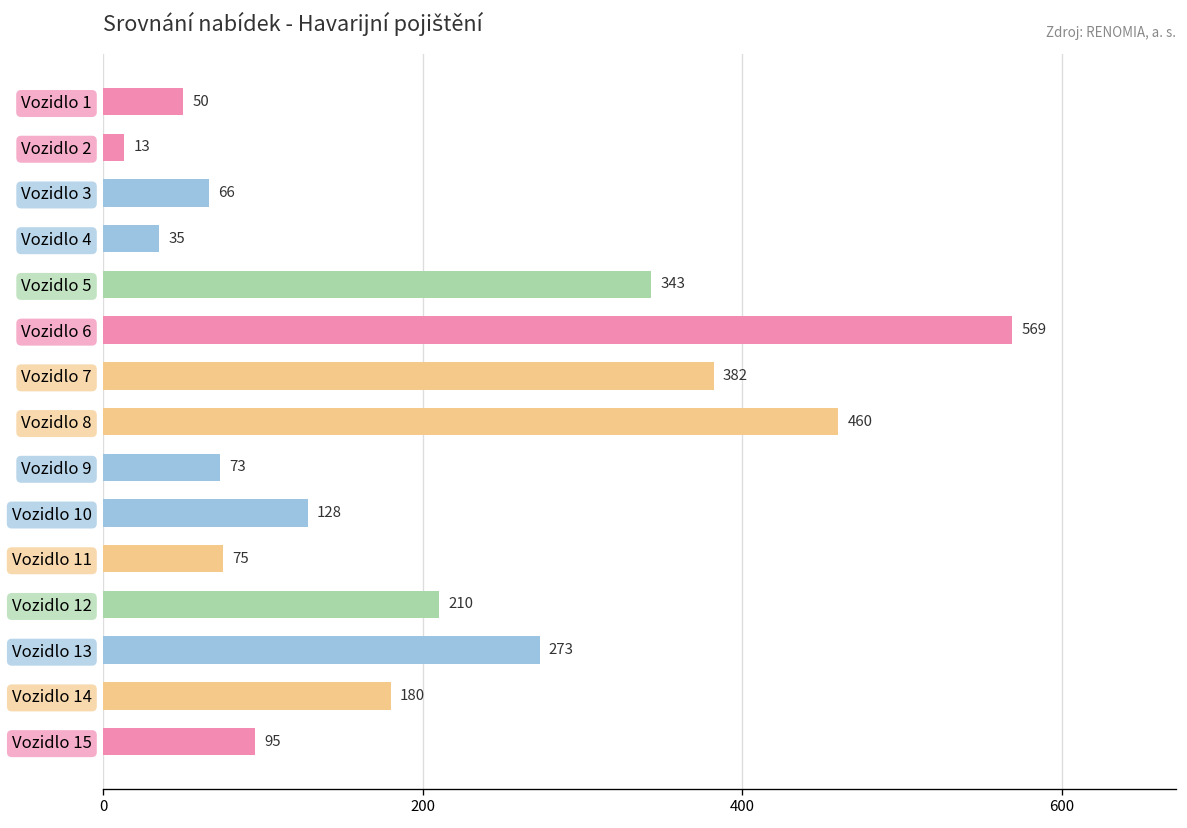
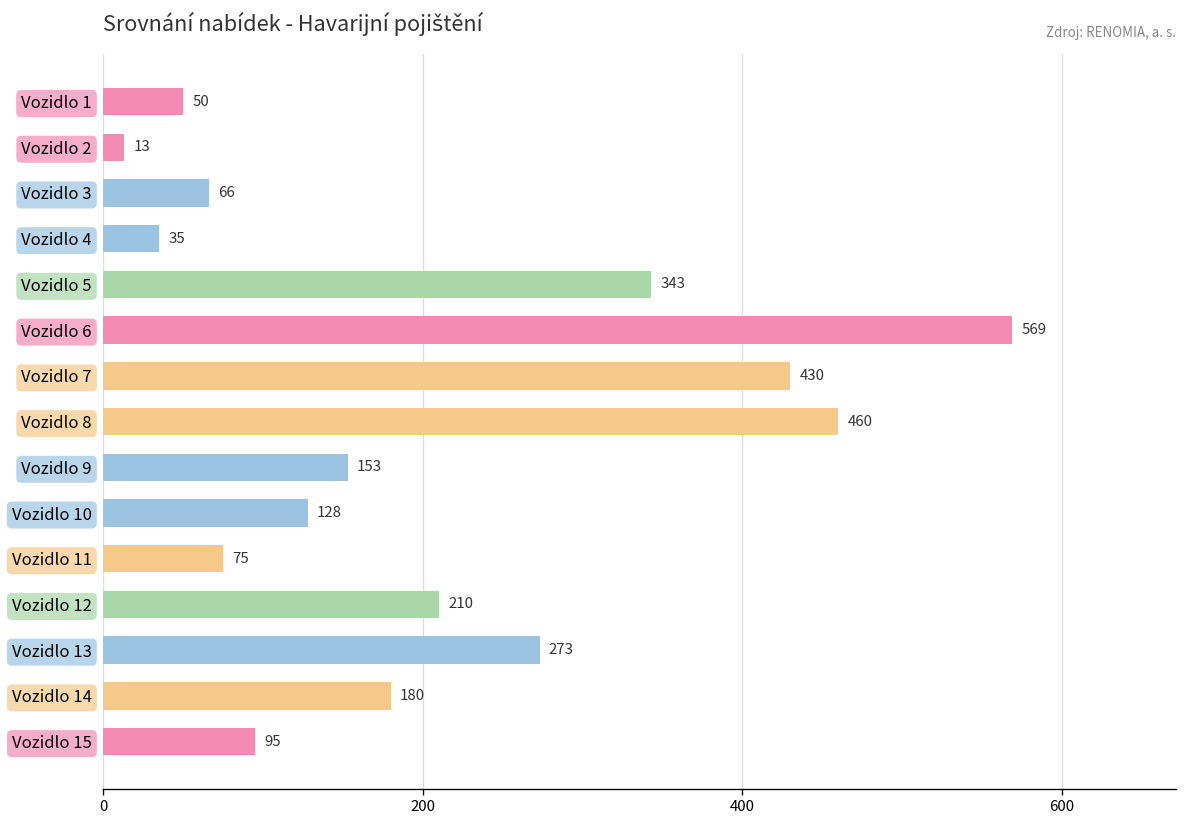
  {
    "Vozidlo 1": 50,
    "Vozidlo 2": 13,
    "Vozidlo 3": 66,
    "Vozidlo 4": 35,
    "Vozidlo 5": 343,
    "Vozidlo 6": 569,
-   "Vozidlo 7": 382,
+   "Vozidlo 7": 430,
    "Vozidlo 8": 460,
-   "Vozidlo 9": 73,
+   "Vozidlo 9": 153,
    "Vozidlo 10": 128,
    "Vozidlo 11": 75,
    "Vozidlo 12": 210,
    "Vozidlo 13": 273,
    "Vozidlo 14": 180,
    "Vozidlo 15": 95
  }
